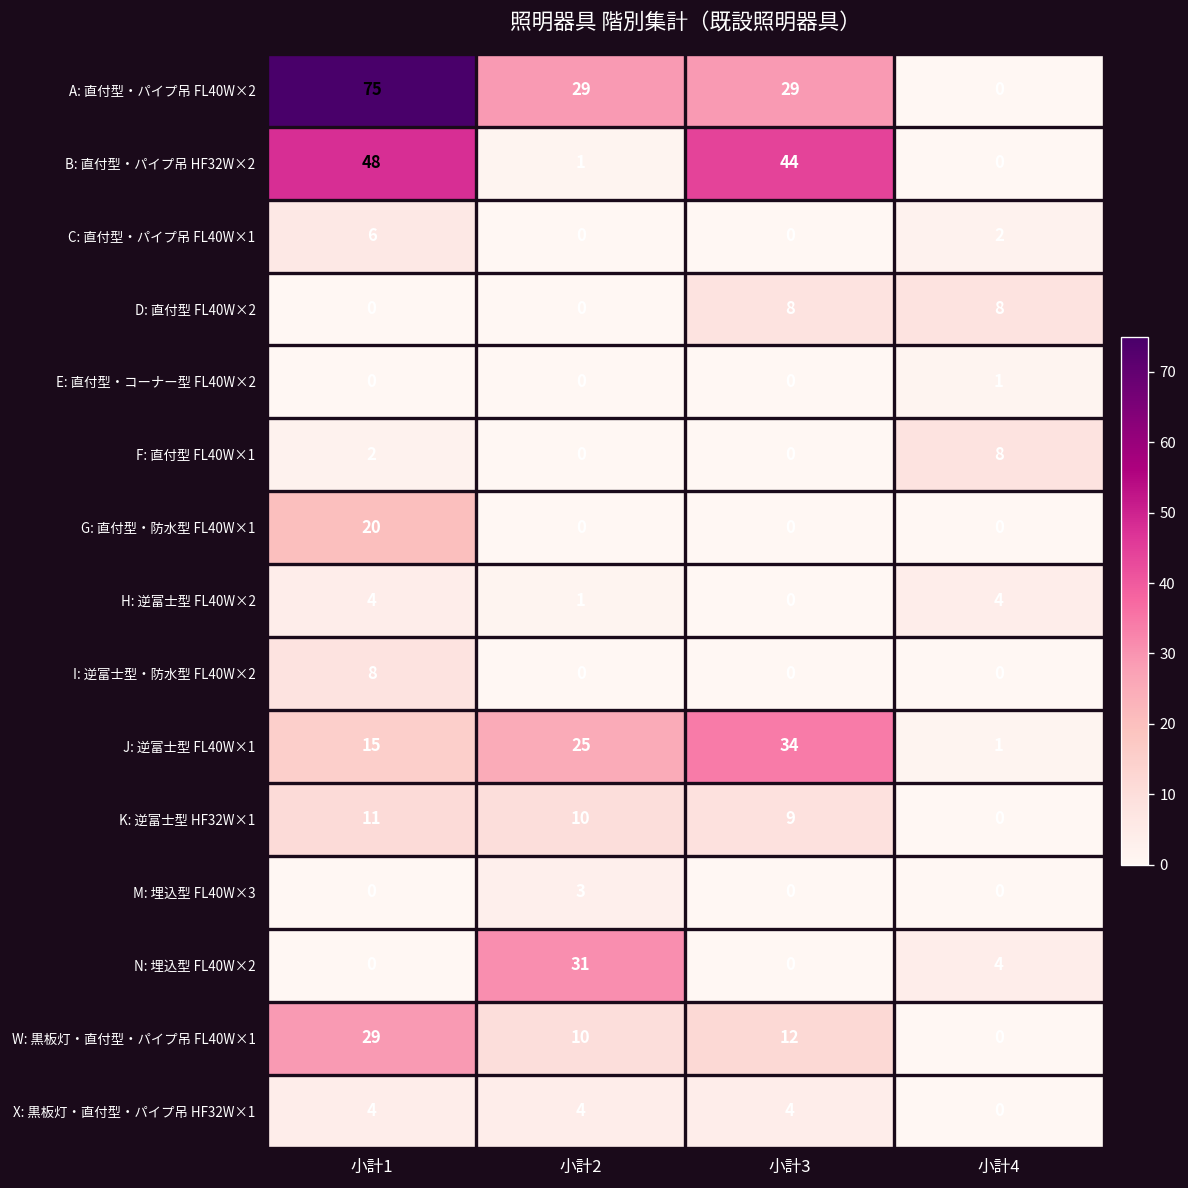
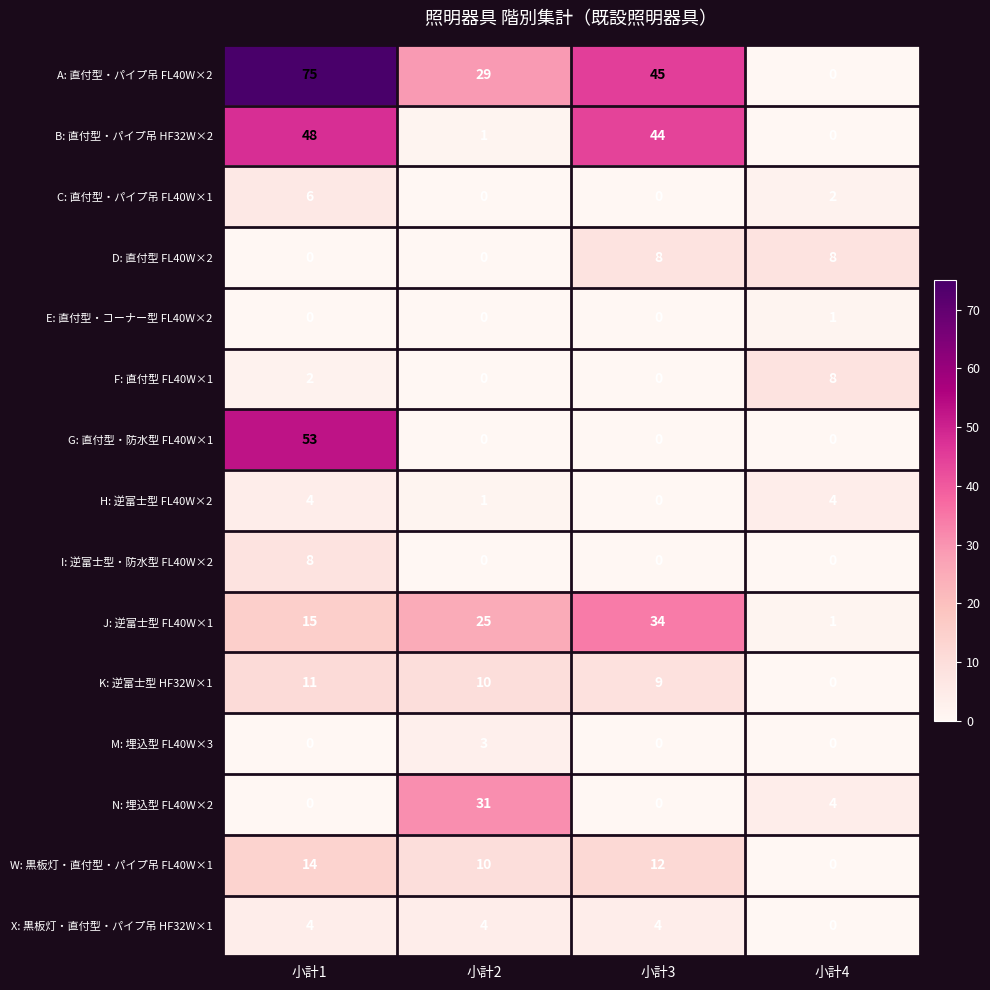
  {
    "A: 直付型・パイプ吊 FL40W×2": {
      "小計1": 75,
      "小計2": 29,
-     "小計3": 29
+     "小計3": 45
    },
    "B: 直付型・パイプ吊 HF32W×2": {
      "小計1": 48,
      "小計3": 44
    },
    "G: 直付型・防水型 FL40W×1": {
-     "小計1": 20
+     "小計1": 53
    },
    "J: 逆富士型 FL40W×1": {
      "小計1": 15,
      "小計2": 25,
      "小計3": 34
    },
    "N: 埋込型 FL40W×2": {
      "小計2": 31
    },
    "W: 黒板灯・直付型・パイプ吊 FL40W×1": {
-     "小計1": 29
+     "小計1": 14
    }
  }
